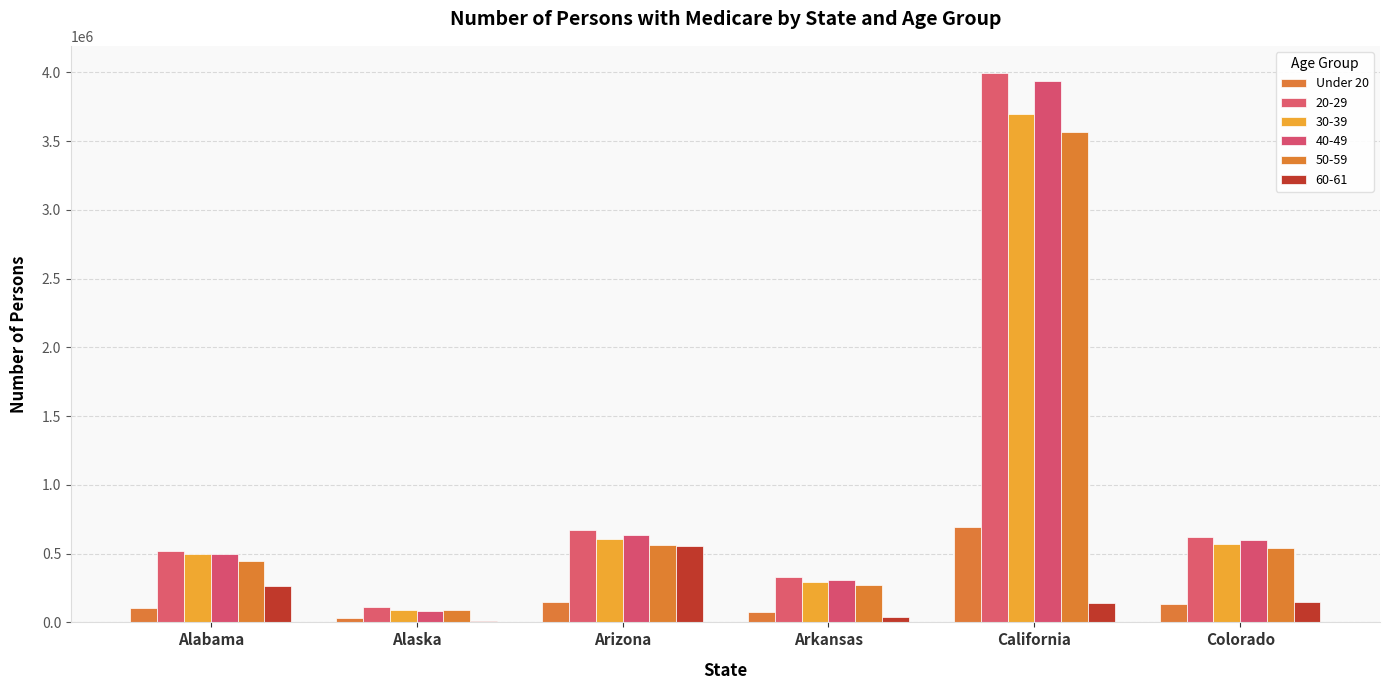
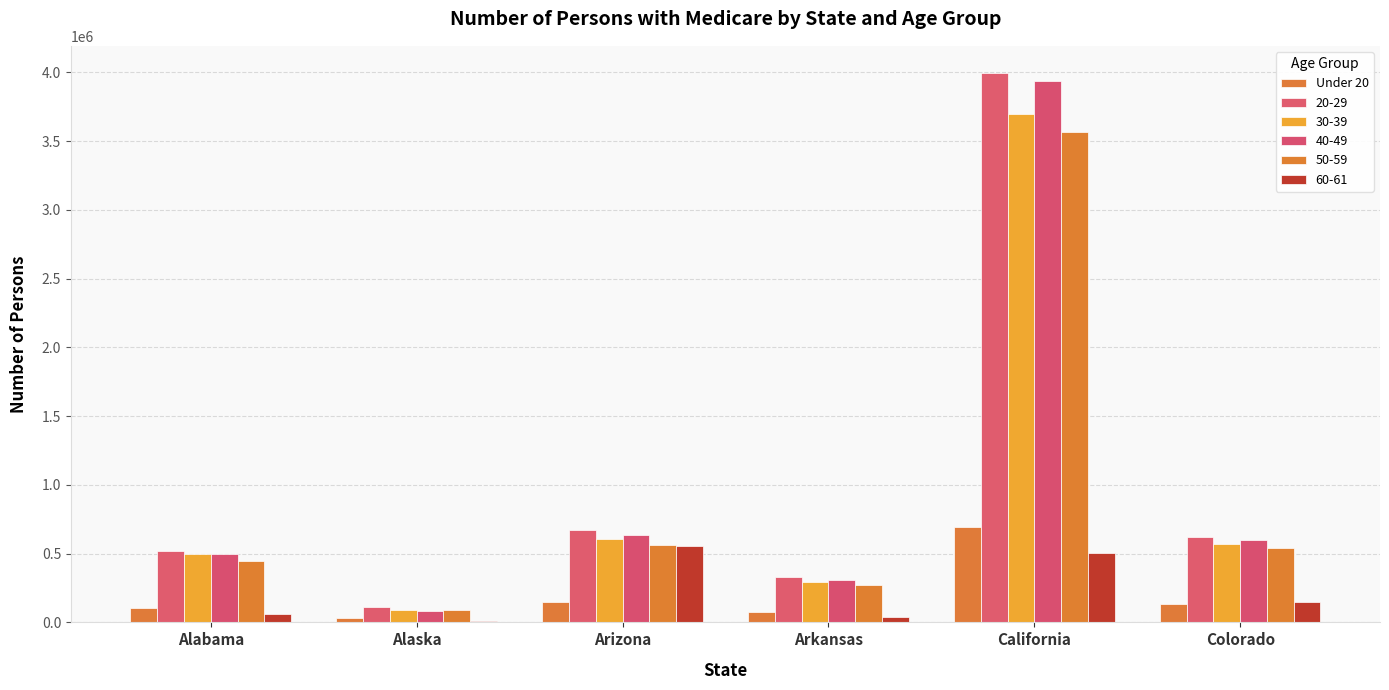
  {
    "60-61": {
-     "Alabama": 260000,
+     "Alabama": 60000,
      "Arizona": 560000,
      "Arkansas": 40000,
-     "California": 140000,
+     "California": 500000,
      "Colorado": 150000
    }
  }
